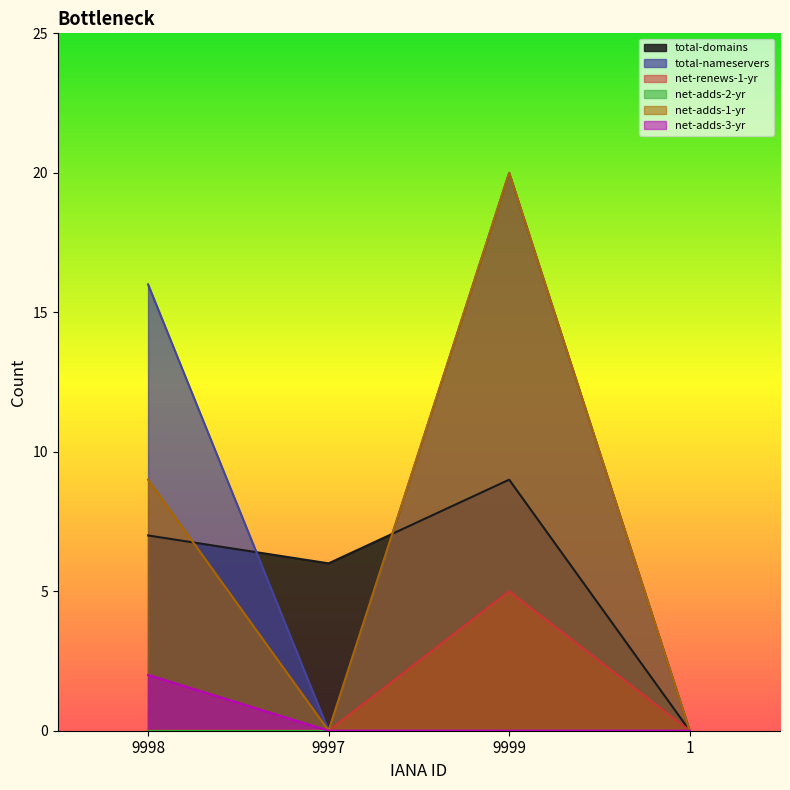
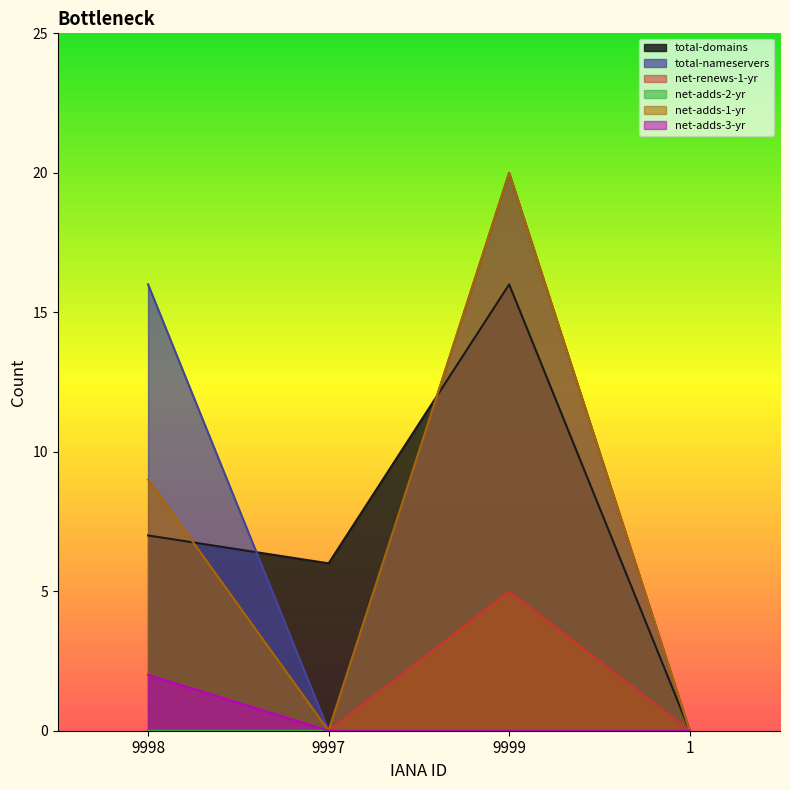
  {
    "total-domains": {
      "9998": 7,
      "9997": 6,
-     "9999": 9
+     "9999": 16
    },
    "total-nameservers": {
      "9998": 16
    },
    "net-renews-1-yr": {
      "9999": 5
    },
    "net-adds-1-yr": {
      "9998": 9
    },
    "net-adds-3-yr": {
      "9998": 2
    }
  }
